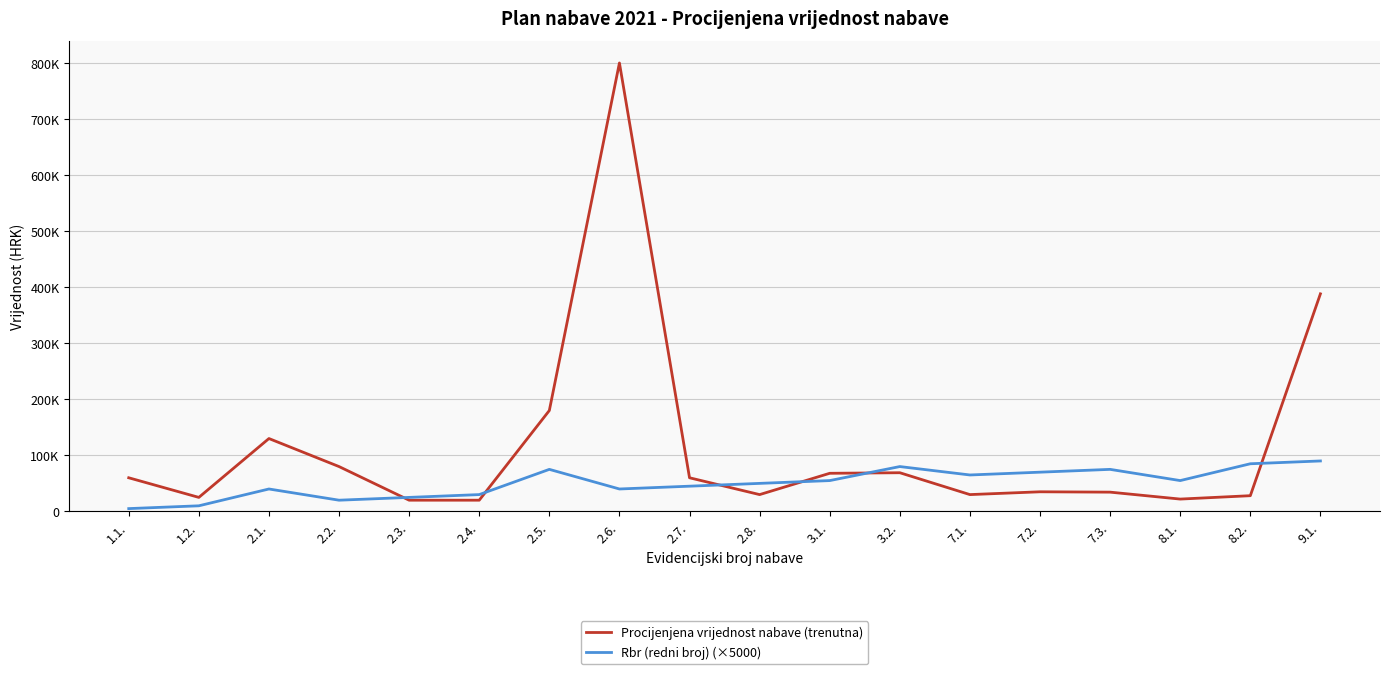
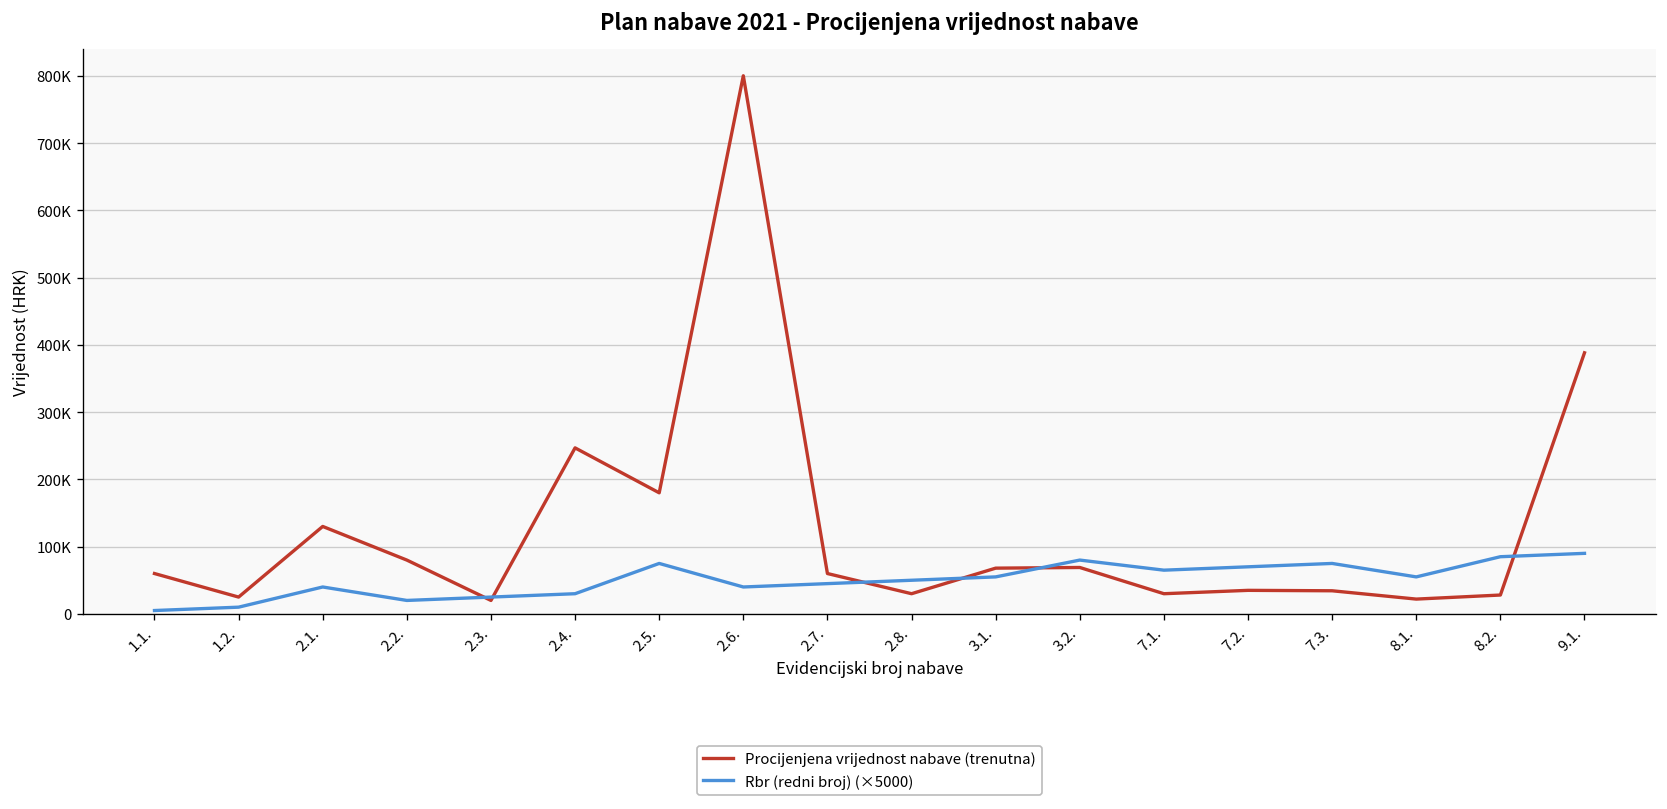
  {
    "Procijenjena vrijednost nabave (trenutna)": {
      "1.1.": 60000,
      "1.2.": 30000,
      "2.1.": 130000,
      "2.2.": 80000,
      "2.3.": 20000,
-     "2.4.": 20000,
+     "2.4.": 250000,
      "2.5.": 180000,
      "2.6.": 800000,
      "2.7.": 60000,
      "2.8.": 30000,
      "3.1.": 70000,
      "3.2.": 70000,
      "7.1.": 30000,
      "7.2.": 40000,
      "7.3.": 30000,
      "8.1.": 20000,
      "8.2.": 30000,
      "9.1.": 390000
    },
    "Rbr (redni broj) (×5000)": {
      "1.1.": 10000,
      "1.2.": 10000,
      "2.1.": 40000,
      "2.2.": 20000,
      "2.3.": 30000,
      "2.4.": 30000,
      "2.5.": 80000,
      "2.6.": 40000,
      "2.7.": 50000,
      "2.8.": 50000,
      "3.1.": 60000,
      "3.2.": 80000,
      "7.1.": 70000,
      "7.2.": 70000,
      "7.3.": 80000,
      "8.1.": 60000,
      "8.2.": 90000,
      "9.1.": 90000
    }
  }
